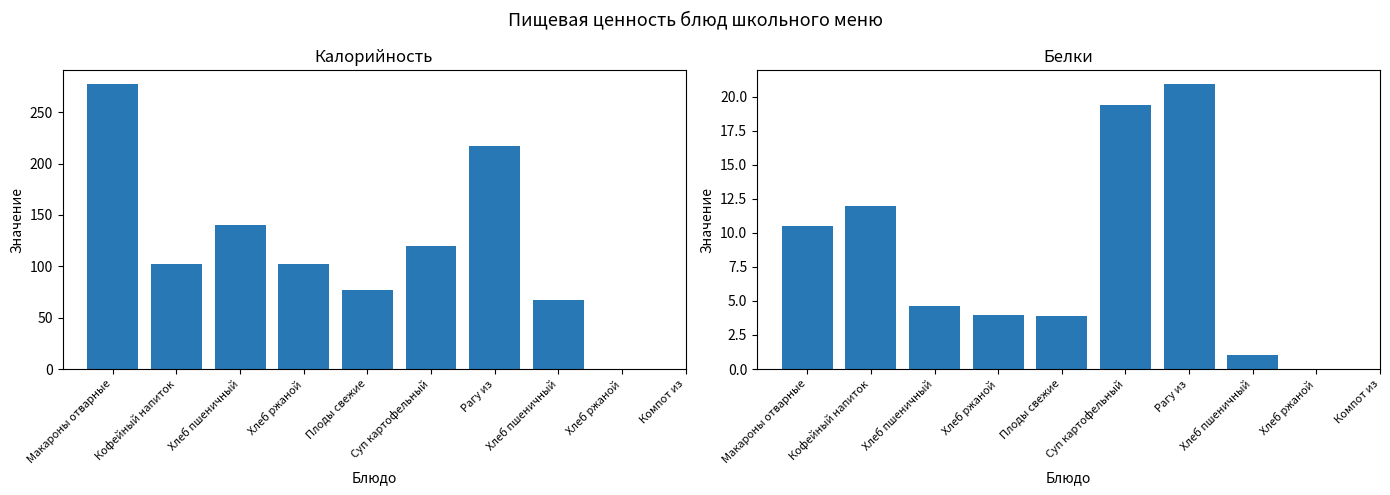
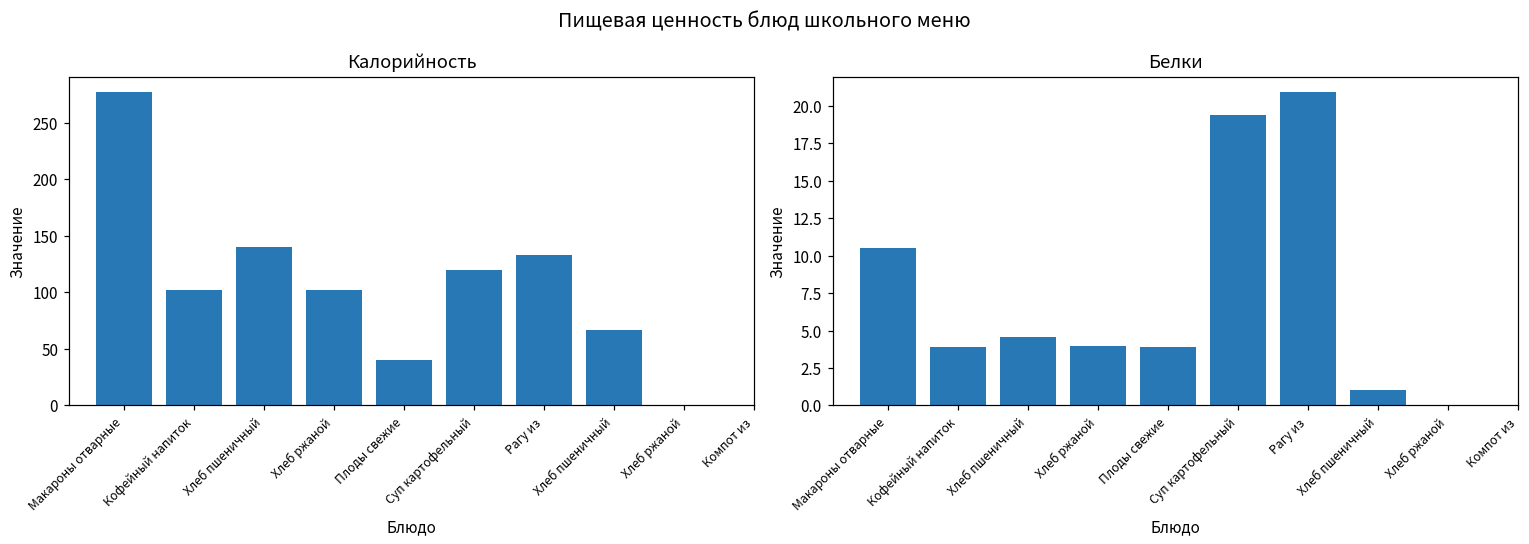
  {
    "Калорийность": {
      "Макароны отварные": 277,
      "Кофейный напиток": 102,
-     "Плоды свежие": 77,
+     "Плоды свежие": 40,
      "Суп картофельный": 120,
-     "Рагу из": 217
+     "Рагу из": 133
    },
    "Белки": {
      "Макароны отварные": 10.5,
-     "Кофейный напиток": 12.0,
+     "Кофейный напиток": 3.9,
      "Плоды свежие": 3.9,
      "Суп картофельный": 19.4,
      "Рагу из": 20.9
    }
  }
